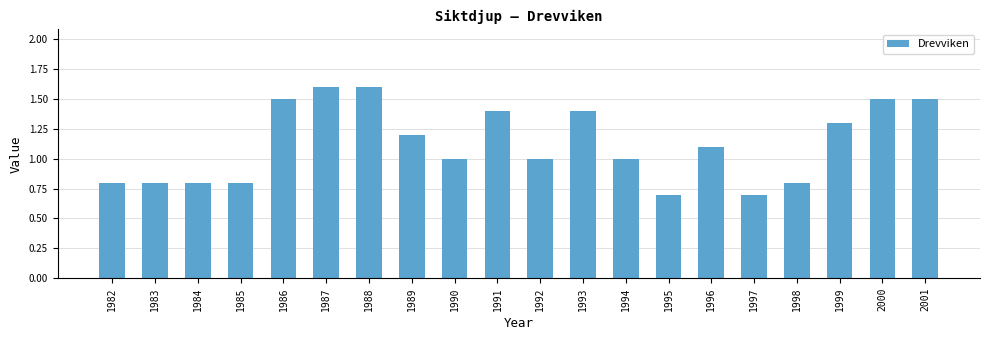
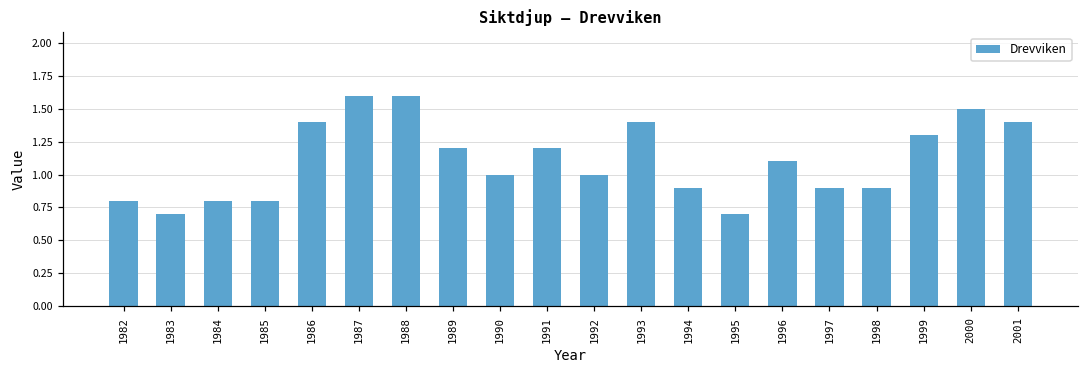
  {
    "1982": 0.8,
-   "1983": 0.8,
+   "1983": 0.7,
    "1984": 0.8,
    "1985": 0.8,
-   "1986": 1.5,
+   "1986": 1.4,
    "1987": 1.6,
    "1988": 1.6,
    "1989": 1.2,
    "1990": 1.0,
-   "1991": 1.4,
+   "1991": 1.2,
    "1992": 1.0,
    "1993": 1.4,
-   "1994": 1.0,
+   "1994": 0.9,
    "1995": 0.7,
    "1996": 1.1,
-   "1997": 0.7,
-   "1998": 0.8,
+   "1997": 0.9,
+   "1998": 0.9,
    "1999": 1.3,
    "2000": 1.5,
-   "2001": 1.5
+   "2001": 1.4
  }
